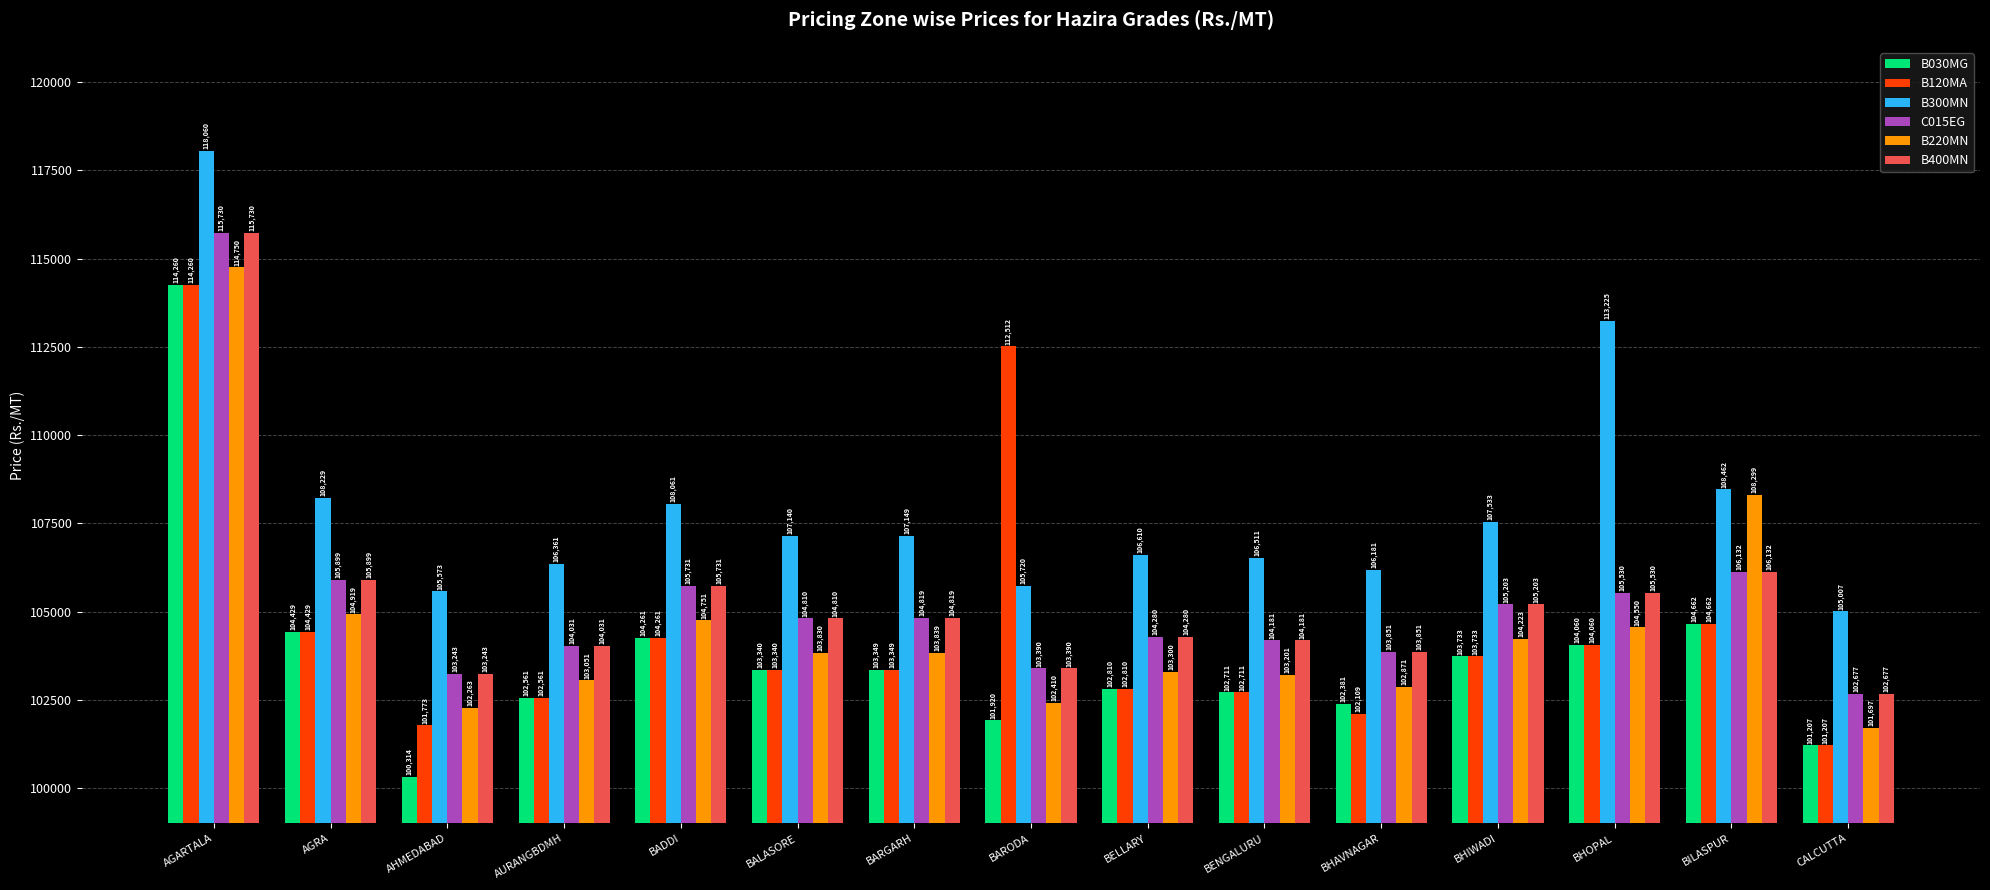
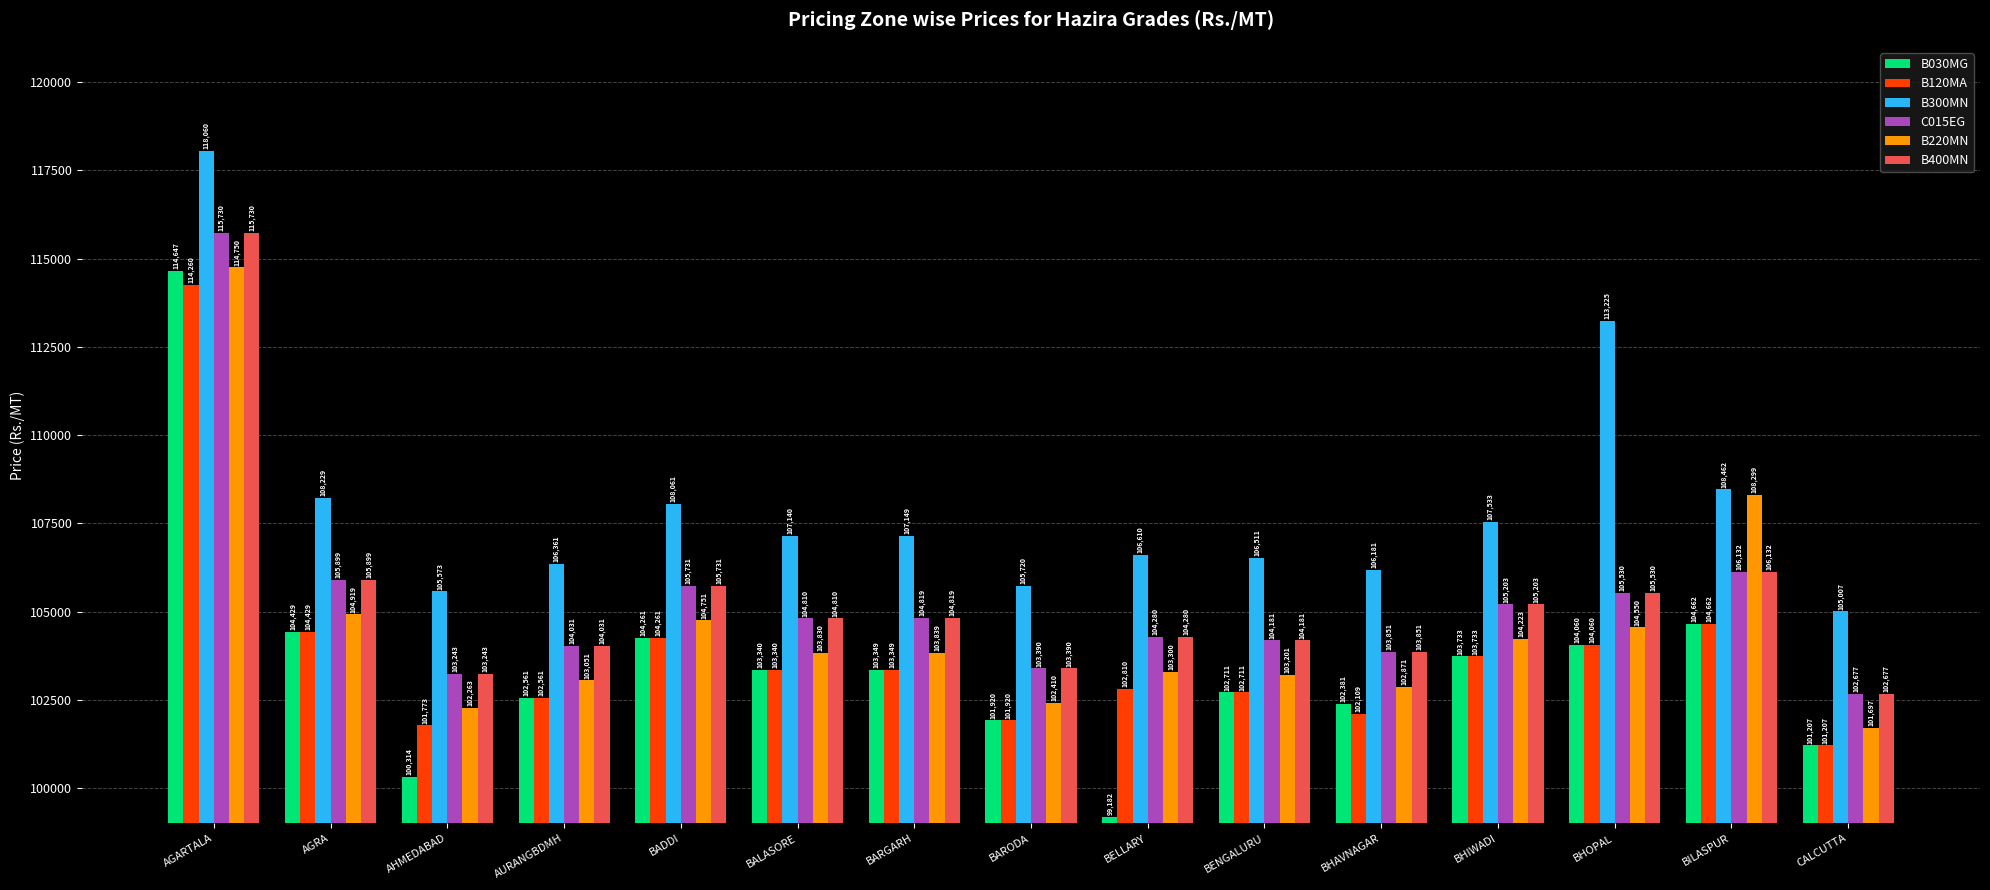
  {
    "B030MG": {
-     "AGARTALA": "114,260",
+     "AGARTALA": "114,647",
      "AGRA": "104,429",
      "AHMEDABAD": "100,314",
      "AURANGBDMH": "102,561",
      "BADDI": "104,261",
      "BALASORE": "103,340",
      "BARGARH": "103,349",
      "BARODA": "101,920",
-     "BELLARY": "102,810",
+     "BELLARY": "99,182",
      "BENGALURU": "102,711",
      "BHAVNAGAR": "102,381",
      "BHIWADI": "103,733",
      "BHOPAL": "104,060",
      "BILASPUR": "104,662",
      "CALCUTTA": "101,207"
    },
    "B120MA": {
      "AGARTALA": "114,260",
      "AGRA": "104,429",
      "AHMEDABAD": "101,773",
      "AURANGBDMH": "102,561",
      "BADDI": "104,261",
      "BALASORE": "103,340",
      "BARGARH": "103,349",
-     "BARODA": "112,512",
+     "BARODA": "101,920",
      "BELLARY": "102,810",
      "BENGALURU": "102,711",
      "BHAVNAGAR": "102,109",
      "BHIWADI": "103,733",
      "BHOPAL": "104,060",
      "BILASPUR": "104,662",
      "CALCUTTA": "101,207"
    },
    "B300MN": {
      "AGARTALA": "118,060",
      "AGRA": "108,229",
      "AHMEDABAD": "105,573",
      "AURANGBDMH": "106,361",
      "BADDI": "108,061",
      "BALASORE": "107,140",
      "BARGARH": "107,149",
      "BARODA": "105,720",
      "BELLARY": "106,610",
      "BENGALURU": "106,511",
      "BHAVNAGAR": "106,181",
      "BHIWADI": "107,533",
      "BHOPAL": "113,225",
      "BILASPUR": "108,462",
      "CALCUTTA": "105,007"
    },
    "C015EG": {
      "AGARTALA": "115,730",
      "AGRA": "105,899",
      "AHMEDABAD": "103,243",
      "AURANGBDMH": "104,031",
      "BADDI": "105,731",
      "BALASORE": "104,810",
      "BARGARH": "104,819",
      "BARODA": "103,390",
      "BELLARY": "104,280",
      "BENGALURU": "104,181",
      "BHAVNAGAR": "103,851",
      "BHIWADI": "105,203",
      "BHOPAL": "105,530",
      "BILASPUR": "106,132",
      "CALCUTTA": "102,677"
    },
    "B220MN": {
      "AGARTALA": "114,750",
      "AGRA": "104,919",
      "AHMEDABAD": "102,263",
      "AURANGBDMH": "103,051",
      "BADDI": "104,751",
      "BALASORE": "103,830",
      "BARGARH": "103,839",
      "BARODA": "102,410",
      "BELLARY": "103,300",
      "BENGALURU": "103,201",
      "BHAVNAGAR": "102,871",
      "BHIWADI": "104,223",
      "BHOPAL": "104,550",
      "BILASPUR": "108,299",
      "CALCUTTA": "101,697"
    },
    "B400MN": {
      "AGARTALA": "115,730",
      "AGRA": "105,899",
      "AHMEDABAD": "103,243",
      "AURANGBDMH": "104,031",
      "BADDI": "105,731",
      "BALASORE": "104,810",
      "BARGARH": "104,819",
      "BARODA": "103,390",
      "BELLARY": "104,280",
      "BENGALURU": "104,181",
      "BHAVNAGAR": "103,851",
      "BHIWADI": "105,203",
      "BHOPAL": "105,530",
      "BILASPUR": "106,132",
      "CALCUTTA": "102,677"
    }
  }
